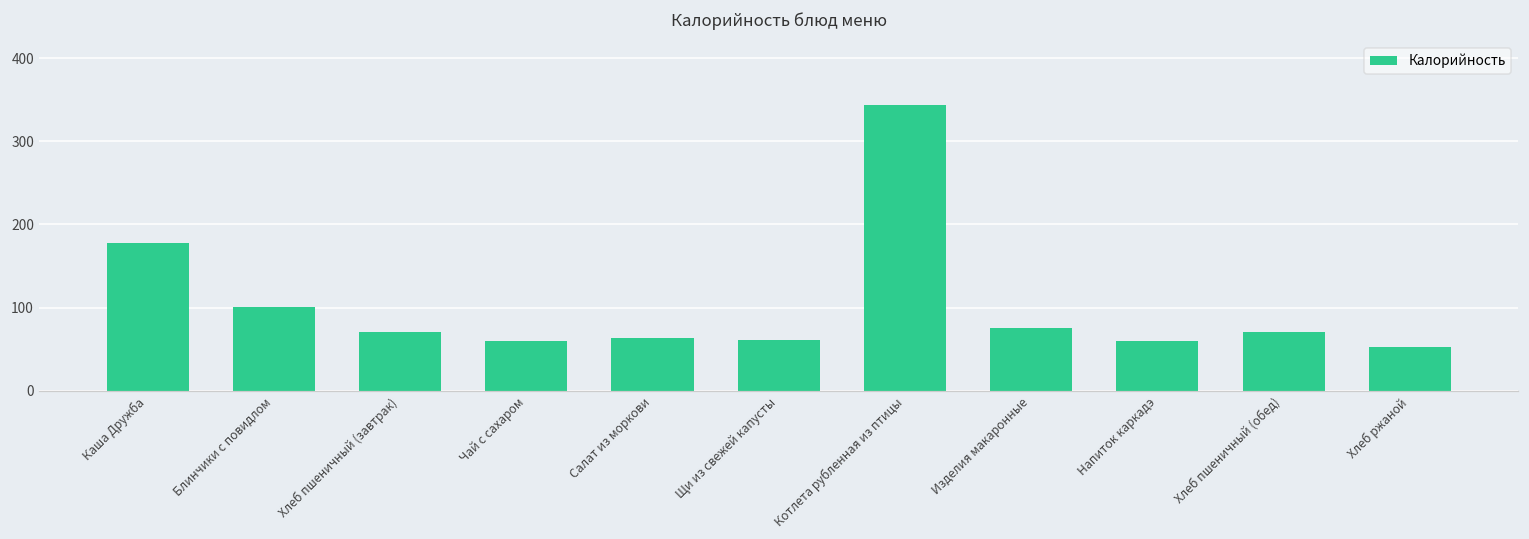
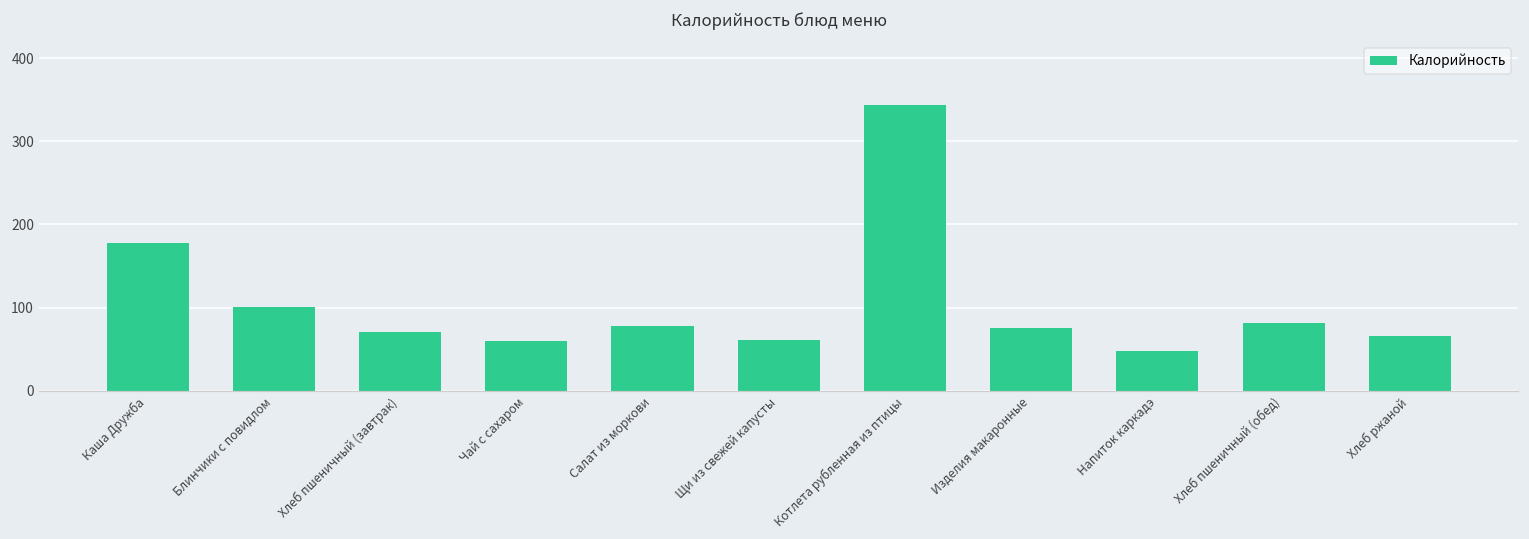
  {
    "Каша Дружба": 180,
    "Блинчики с повидлом": 100,
    "Хлеб пшеничный (завтрак)": 70,
    "Чай с сахаром": 60,
-   "Салат из моркови": 60,
+   "Салат из моркови": 80,
    "Щи из свежей капусты": 60,
    "Котлета рубленная из птицы": 340,
    "Изделия макаронные": 80,
-   "Напиток каркадэ": 60,
-   "Хлеб пшеничный (обед)": 70,
-   "Хлеб ржаной": 50
+   "Напиток каркадэ": 50,
+   "Хлеб пшеничный (обед)": 80,
+   "Хлеб ржаной": 70
  }
